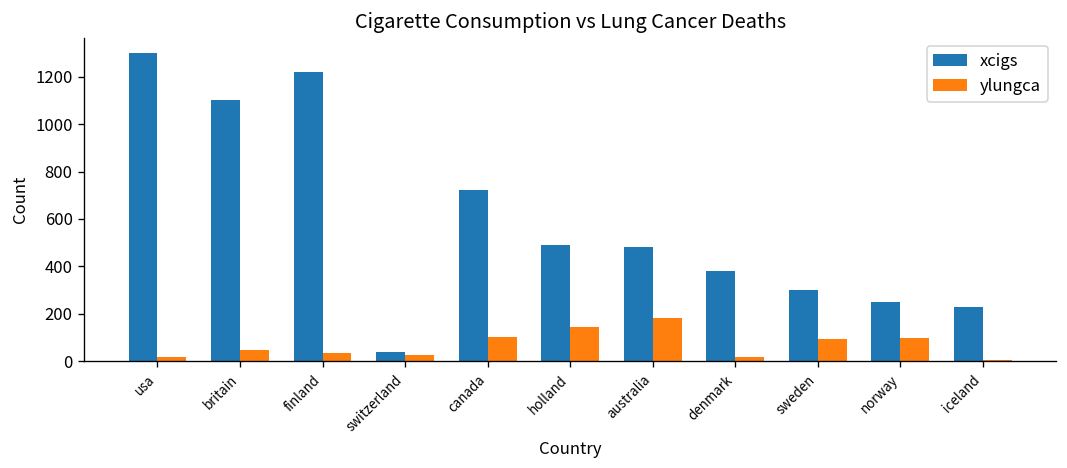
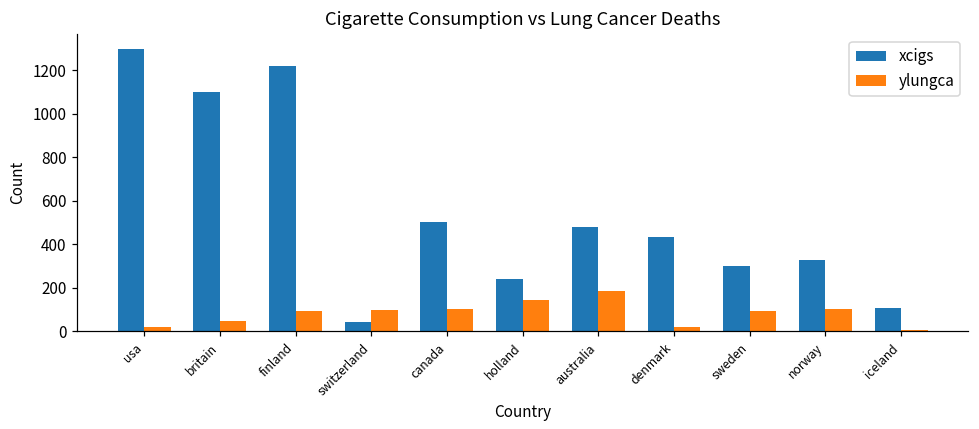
  {
    "xcigs": {
      "usa": 1300,
      "britain": 1100,
      "finland": 1220,
      "switzerland": 40,
-     "canada": 720,
-     "holland": 490,
+     "canada": 500,
+     "holland": 240,
      "australia": 480,
-     "denmark": 380,
+     "denmark": 440,
      "sweden": 300,
-     "norway": 250,
-     "iceland": 230
+     "norway": 330,
+     "iceland": 110
    },
    "ylungca": {
      "usa": 20,
      "britain": 50,
-     "finland": 40,
-     "switzerland": 30,
+     "finland": 100,
+     "switzerland": 100,
      "canada": 100,
      "holland": 140,
      "australia": 180,
      "denmark": 20,
      "sweden": 90,
      "norway": 100
    }
  }
